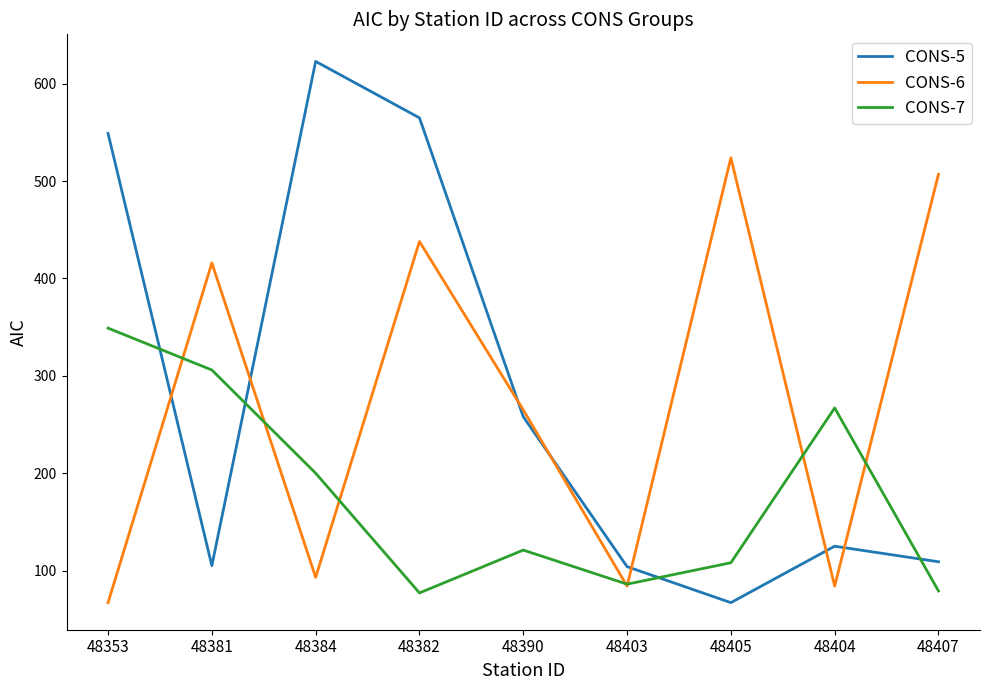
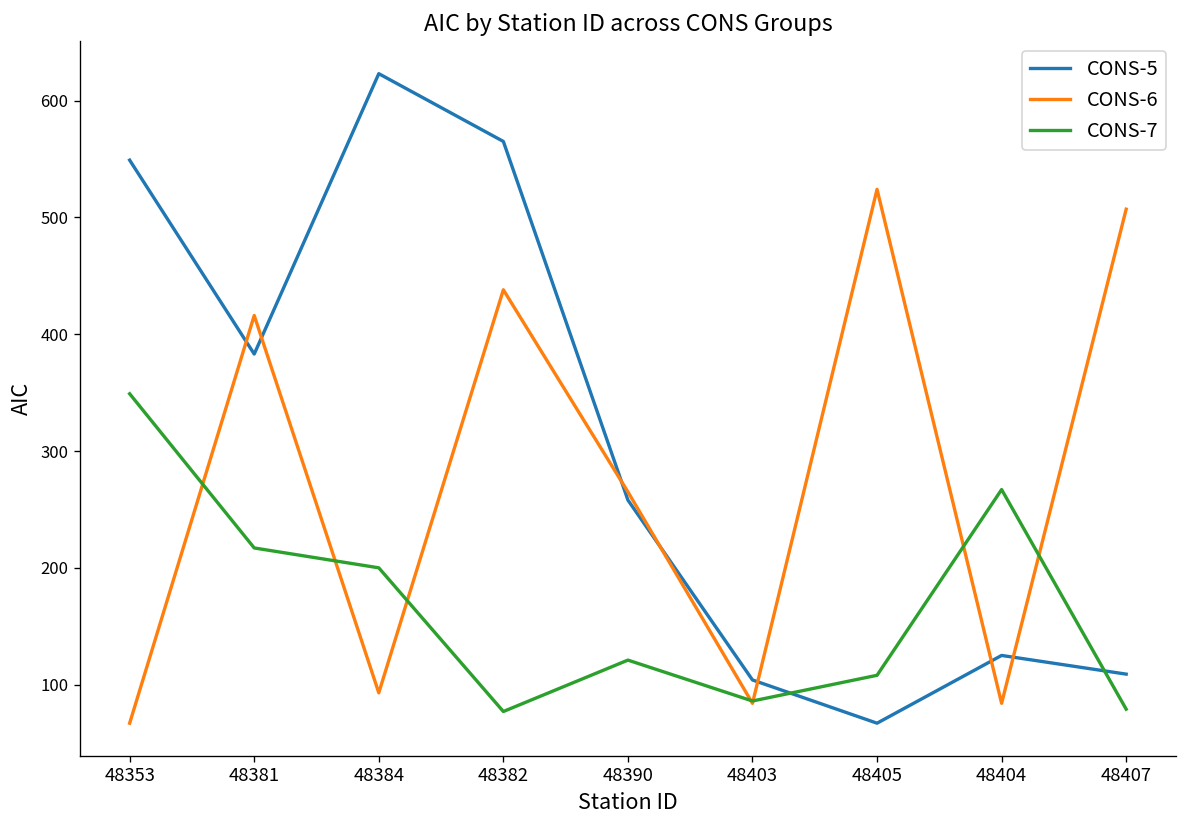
  {
    "CONS-5": {
      "48353": 550,
-     "48381": 110,
+     "48381": 380,
      "48384": 620,
      "48382": 570,
      "48390": 260,
      "48403": 100,
      "48405": 70,
      "48404": 130,
      "48407": 110
    },
    "CONS-6": {
      "48353": 70,
      "48381": 420,
      "48384": 90,
      "48382": 440,
      "48390": 270,
      "48405": 520,
      "48404": 80,
      "48407": 510
    },
    "CONS-7": {
      "48353": 350,
-     "48381": 310,
+     "48381": 220,
      "48384": 200,
      "48382": 80,
      "48390": 120,
      "48405": 110,
      "48404": 270,
      "48407": 80
    }
  }
